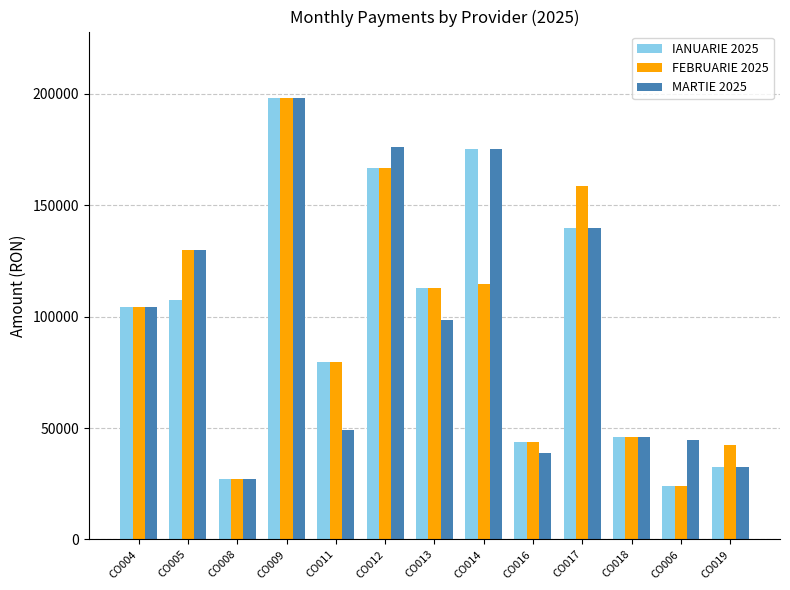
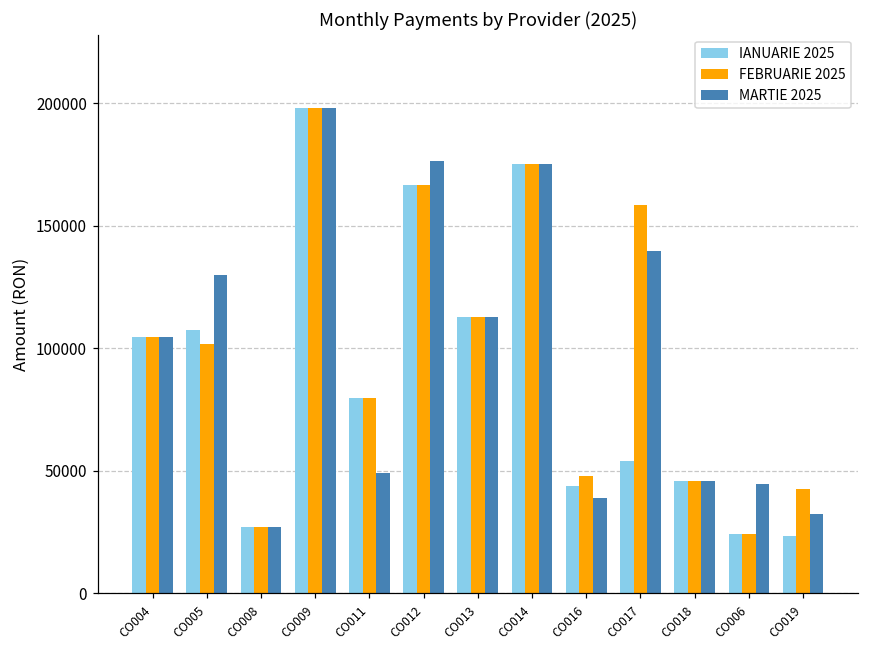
  {
    "IANUARIE 2025": {
      "CO004": 104000,
      "CO005": 107000,
      "CO008": 27000,
      "CO009": 198000,
      "CO011": 80000,
      "CO012": 167000,
      "CO013": 113000,
      "CO014": 175000,
      "CO016": 44000,
-     "CO017": 140000,
+     "CO017": 54000,
      "CO018": 46000,
      "CO006": 24000,
-     "CO019": 32000
+     "CO019": 23000
    },
    "FEBRUARIE 2025": {
      "CO004": 104000,
-     "CO005": 130000,
+     "CO005": 102000,
      "CO008": 27000,
      "CO009": 198000,
      "CO011": 80000,
      "CO012": 167000,
      "CO013": 113000,
-     "CO014": 115000,
-     "CO016": 44000,
+     "CO014": 175000,
+     "CO016": 48000,
      "CO017": 158000,
      "CO018": 46000,
      "CO006": 24000,
      "CO019": 43000
    },
    "MARTIE 2025": {
      "CO004": 104000,
      "CO005": 130000,
      "CO008": 27000,
      "CO009": 198000,
      "CO011": 49000,
      "CO012": 176000,
-     "CO013": 99000,
+     "CO013": 113000,
      "CO014": 175000,
      "CO016": 39000,
      "CO017": 140000,
      "CO018": 46000,
      "CO006": 44000,
      "CO019": 32000
    }
  }
